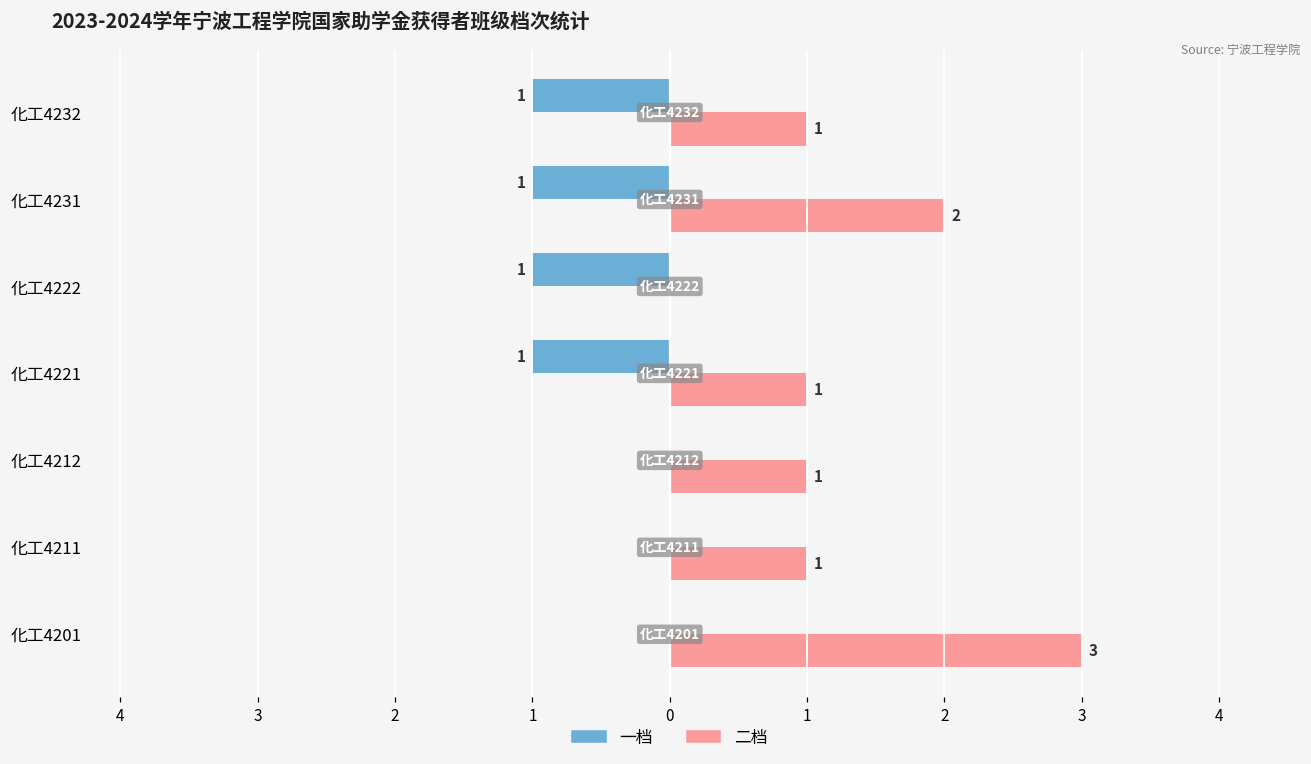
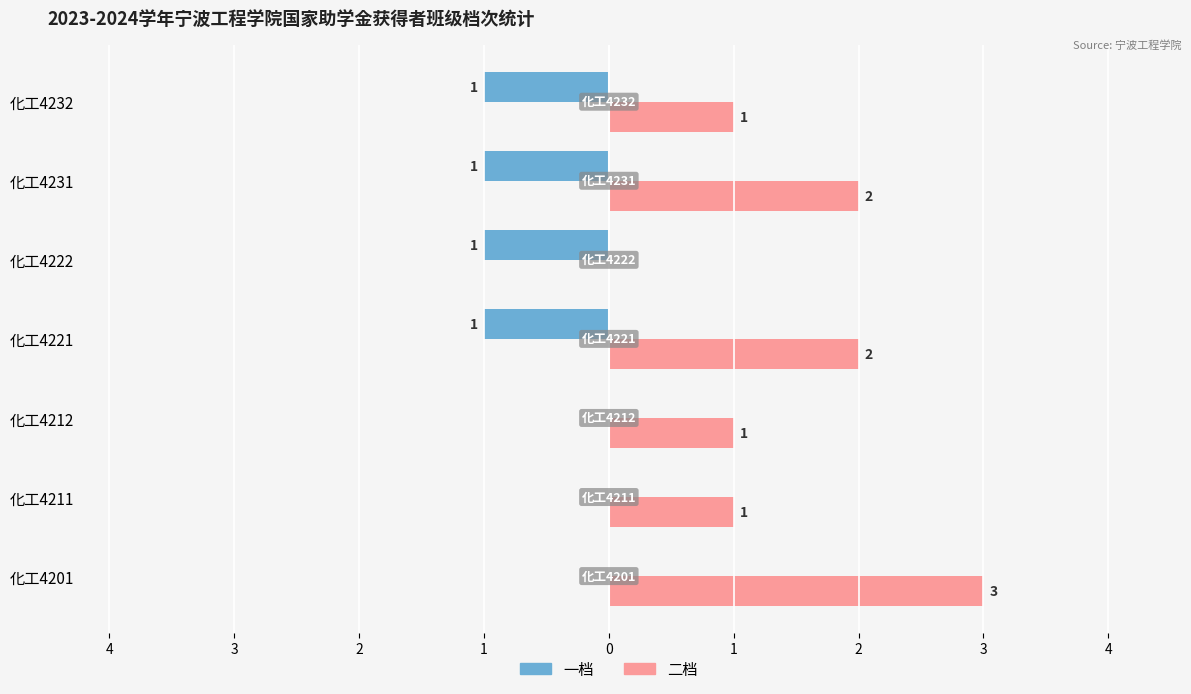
  {
    "二档": {
      "化工4232": 1,
      "化工4231": 2,
-     "化工4221": 1,
+     "化工4221": 2,
      "化工4212": 1,
      "化工4211": 1,
      "化工4201": 3
    }
  }
